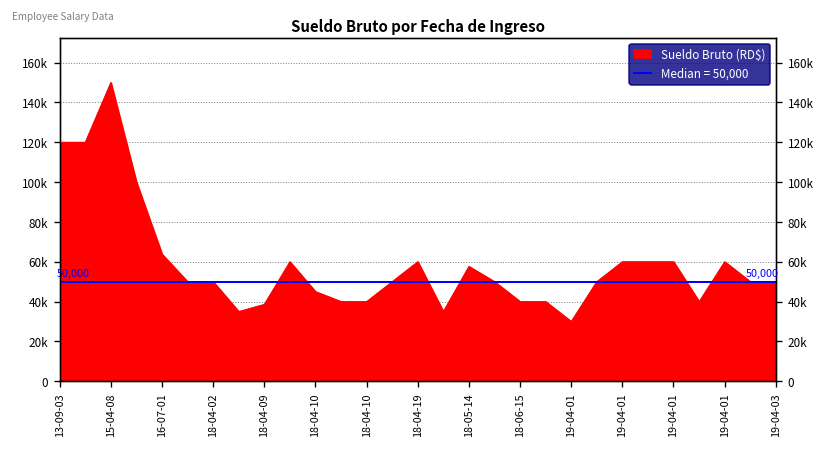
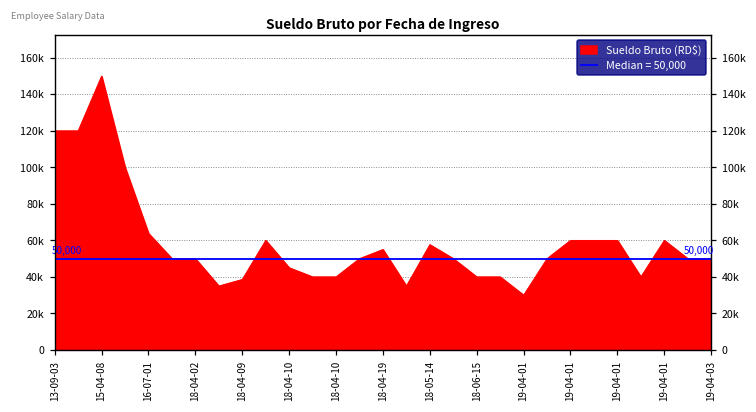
  {
    "13-09-03": 120000,
    "15-04-08": 150000,
    "16-07-01": 64000,
    "18-04-02": 50000,
    "18-04-09": 39000,
-   "18-04-19": 60000,
+   "18-04-19": 55000,
    "18-05-14": 58000,
    "18-06-15": 40000
  }
